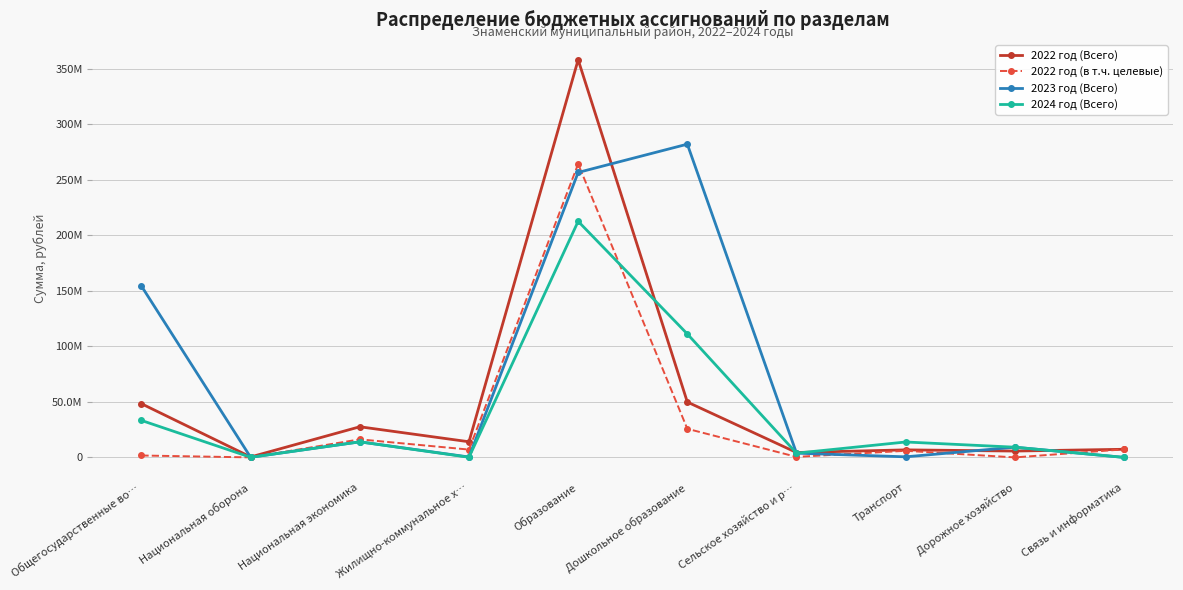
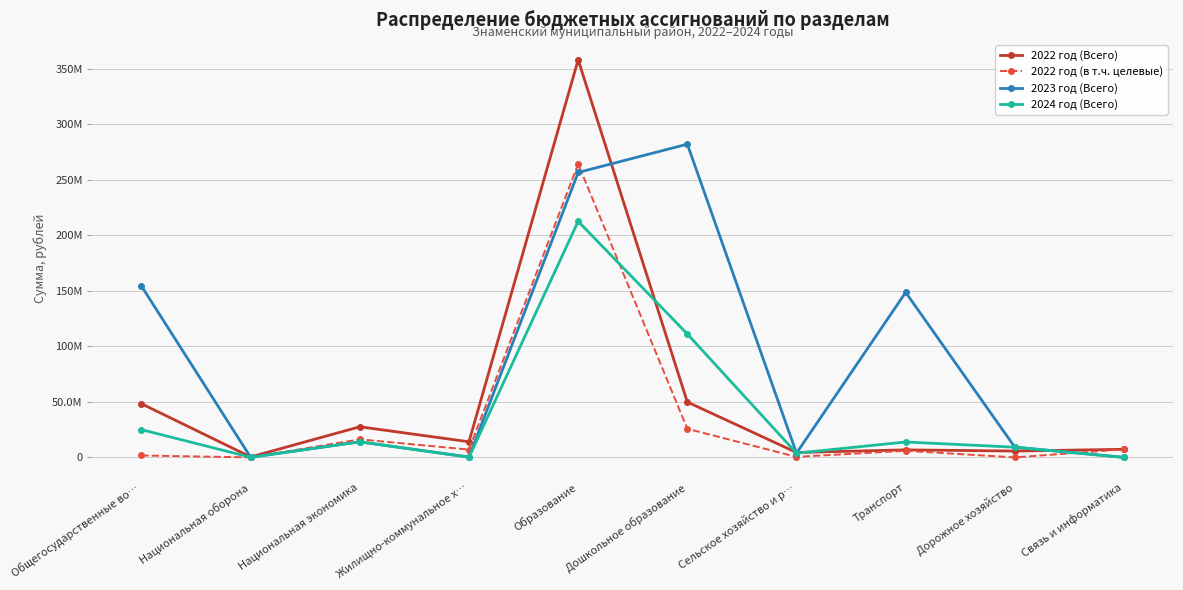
  {
    "2023 год (Всего)": {
      "Общегосударственные во…": 154000000,
      "Образование": 257000000,
      "Дошкольное образование": 282000000,
-     "Транспорт": 1000000
+     "Транспорт": 149000000
    },
    "2024 год (Всего)": {
-     "Общегосударственные во…": 33000000,
+     "Общегосударственные во…": 25000000,
      "Образование": 213000000,
      "Дошкольное образование": 111000000,
      "Транспорт": 14000000
    }
  }
